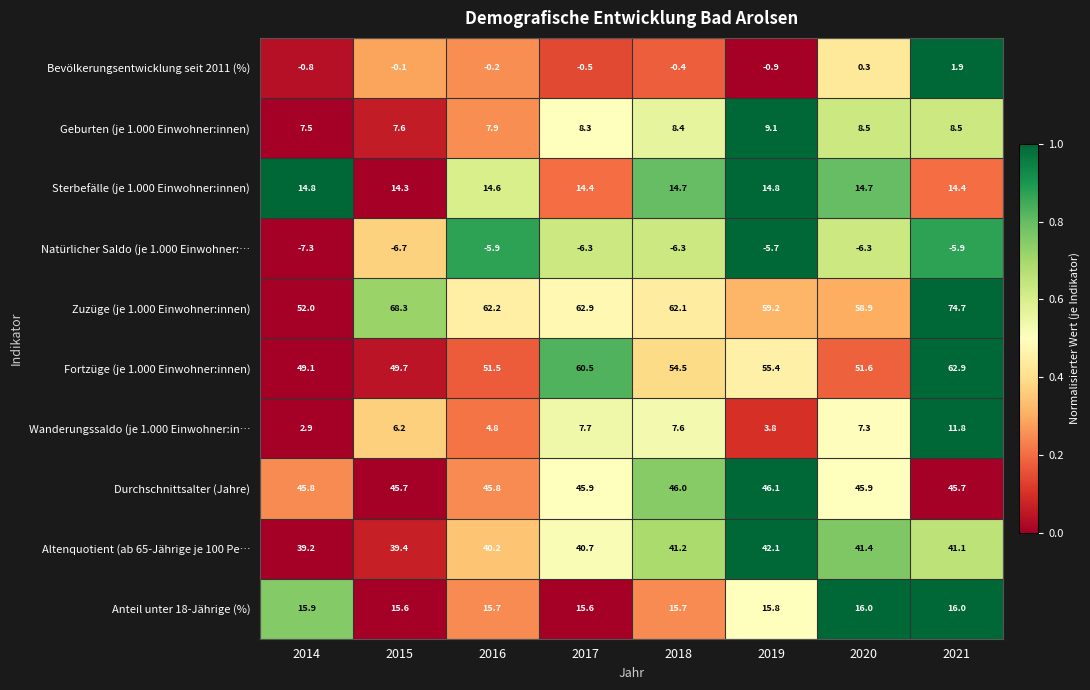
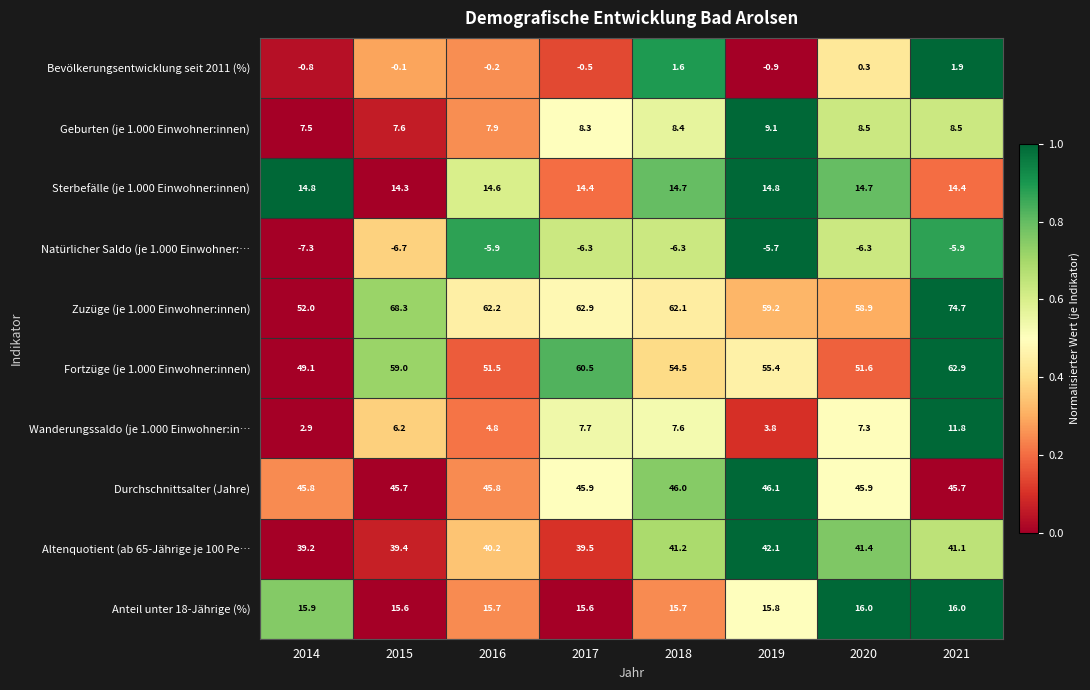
  {
    "Bevölkerungsentwicklung seit 2011 (%)": {
      "2014": -0.8,
      "2015": -0.1,
      "2016": -0.2,
      "2017": -0.5,
-     "2018": -0.4,
+     "2018": 1.6,
      "2019": -0.9,
      "2020": 0.3,
      "2021": 1.9
    },
    "Geburten (je 1.000 Einwohner:innen)": {
      "2014": 7.5,
      "2015": 7.6,
      "2016": 7.9,
      "2017": 8.3,
      "2018": 8.4,
      "2019": 9.1,
      "2020": 8.5,
      "2021": 8.5
    },
    "Sterbefälle (je 1.000 Einwohner:innen)": {
      "2014": 14.8,
      "2015": 14.3,
      "2016": 14.6,
      "2017": 14.4,
      "2018": 14.7,
      "2019": 14.8,
      "2020": 14.7,
      "2021": 14.4
    },
    "Natürlicher Saldo (je 1.000 Einwohner:…": {
      "2014": -7.3,
      "2015": -6.7,
      "2016": -5.9,
      "2017": -6.3,
      "2018": -6.3,
      "2019": -5.7,
      "2020": -6.3,
      "2021": -5.9
    },
    "Zuzüge (je 1.000 Einwohner:innen)": {
      "2014": 52.0,
      "2015": 68.3,
      "2016": 62.2,
      "2017": 62.9,
      "2018": 62.1,
      "2019": 59.2,
      "2020": 58.9,
      "2021": 74.7
    },
    "Fortzüge (je 1.000 Einwohner:innen)": {
      "2014": 49.1,
-     "2015": 49.7,
+     "2015": 59.0,
      "2016": 51.5,
      "2017": 60.5,
      "2018": 54.5,
      "2019": 55.4,
      "2020": 51.6,
      "2021": 62.9
    },
    "Wanderungssaldo (je 1.000 Einwohner:in…": {
      "2014": 2.9,
      "2015": 6.2,
      "2016": 4.8,
      "2017": 7.7,
      "2018": 7.6,
      "2019": 3.8,
      "2020": 7.3,
      "2021": 11.8
    },
    "Durchschnittsalter (Jahre)": {
      "2014": 45.8,
      "2015": 45.7,
      "2016": 45.8,
      "2017": 45.9,
      "2018": 46.0,
      "2019": 46.1,
      "2020": 45.9,
      "2021": 45.7
    },
    "Altenquotient (ab 65-Jährige je 100 Pe…": {
      "2014": 39.2,
      "2015": 39.4,
      "2016": 40.2,
-     "2017": 40.7,
+     "2017": 39.5,
      "2018": 41.2,
      "2019": 42.1,
      "2020": 41.4,
      "2021": 41.1
    },
    "Anteil unter 18-Jährige (%)": {
      "2014": 15.9,
      "2015": 15.6,
      "2016": 15.7,
      "2017": 15.6,
      "2018": 15.7,
      "2019": 15.8,
      "2020": 16.0,
      "2021": 16.0
    }
  }
